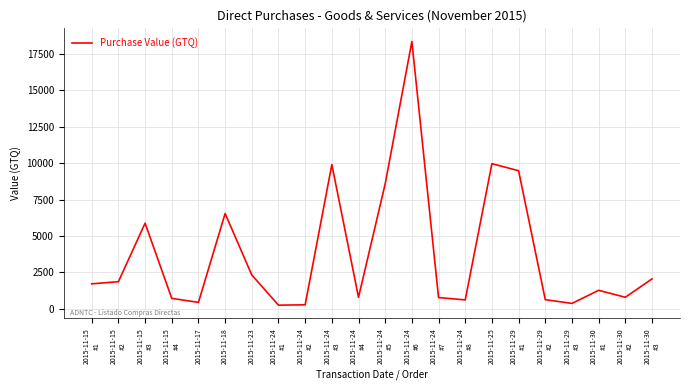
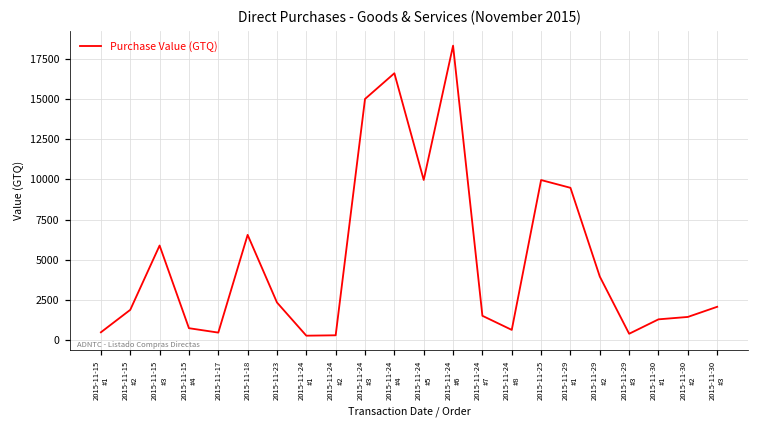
  {
-   "2015-11-15 #1": 1700,
+   "2015-11-15 #1": 500,
    "2015-11-15 #2": 1900,
    "2015-11-15 #3": 5900,
    "2015-11-15 #4": 700,
    "2015-11-17": 500,
    "2015-11-18": 6500,
    "2015-11-23": 2300,
    "2015-11-24 #1": 300,
    "2015-11-24 #2": 300,
-   "2015-11-24 #3": 9900,
-   "2015-11-24 #4": 800,
-   "2015-11-24 #5": 8600,
+   "2015-11-24 #3": 15000,
+   "2015-11-24 #4": 16600,
+   "2015-11-24 #5": 10000,
    "2015-11-24 #6": 18300,
-   "2015-11-24 #7": 800,
+   "2015-11-24 #7": 1500,
    "2015-11-24 #8": 600,
    "2015-11-25": 10000,
    "2015-11-29 #1": 9500,
-   "2015-11-29 #2": 600,
+   "2015-11-29 #2": 3900,
    "2015-11-29 #3": 400,
    "2015-11-30 #1": 1300,
-   "2015-11-30 #2": 800,
+   "2015-11-30 #2": 1400,
    "2015-11-30 #3": 2100
  }
